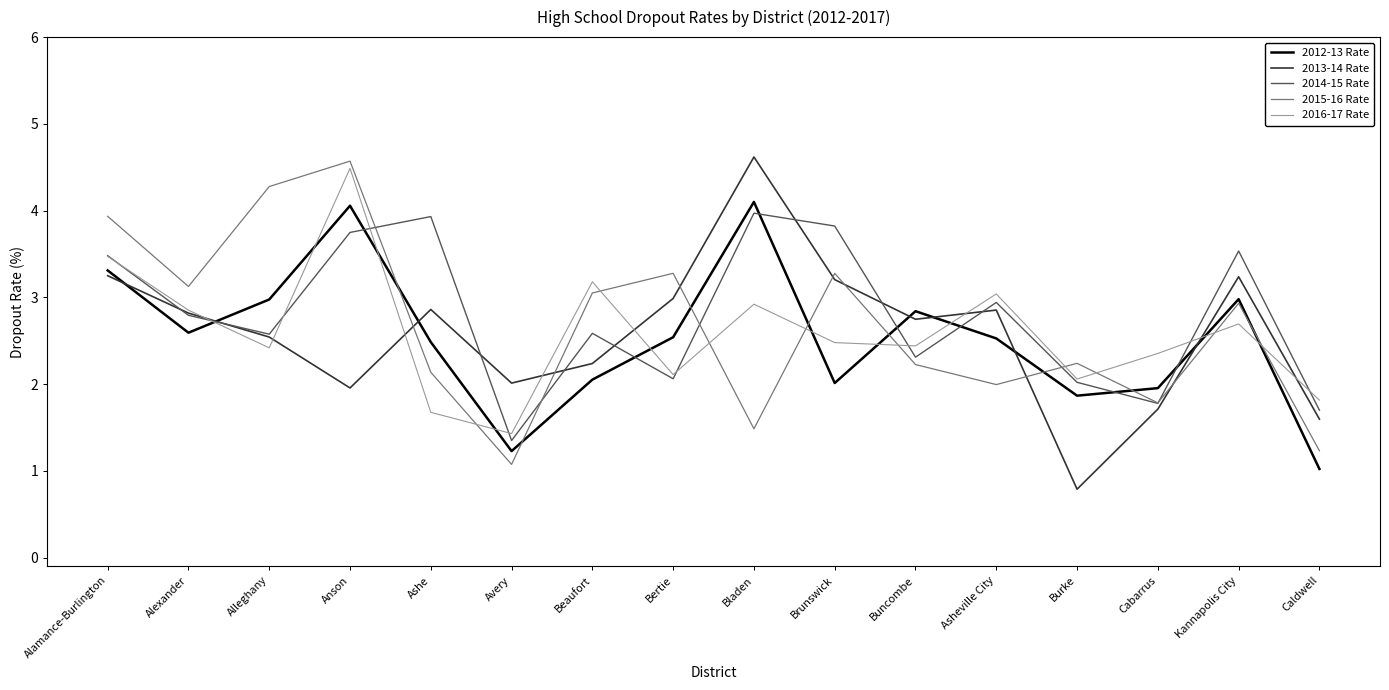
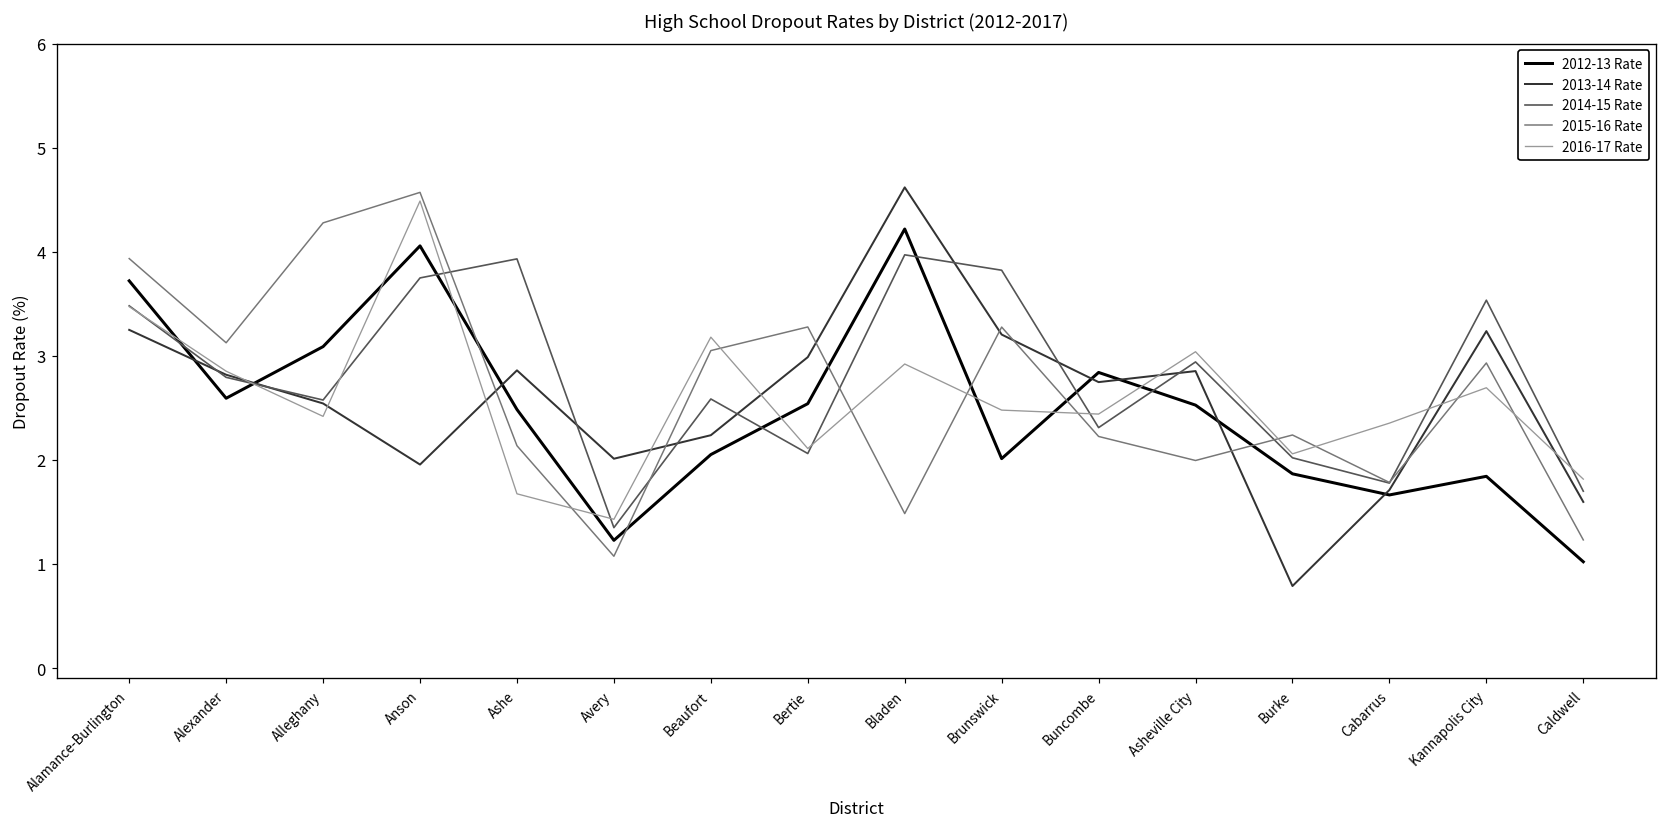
  {
    "2012-13 Rate": {
-     "Alamance-Burlington": 3.3,
+     "Alamance-Burlington": 3.7,
      "Alexander": 2.6,
-     "Alleghany": 3.0,
+     "Alleghany": 3.1,
      "Anson": 4.1,
      "Ashe": 2.5,
      "Avery": 1.2,
      "Beaufort": 2.1,
      "Bertie": 2.5,
-     "Bladen": 4.1,
+     "Bladen": 4.2,
      "Brunswick": 2.0,
      "Buncombe": 2.8,
      "Asheville City": 2.5,
      "Burke": 1.9,
-     "Cabarrus": 2.0,
-     "Kannapolis City": 3.0,
+     "Cabarrus": 1.7,
+     "Kannapolis City": 1.8,
      "Caldwell": 1.0
    }
  }
